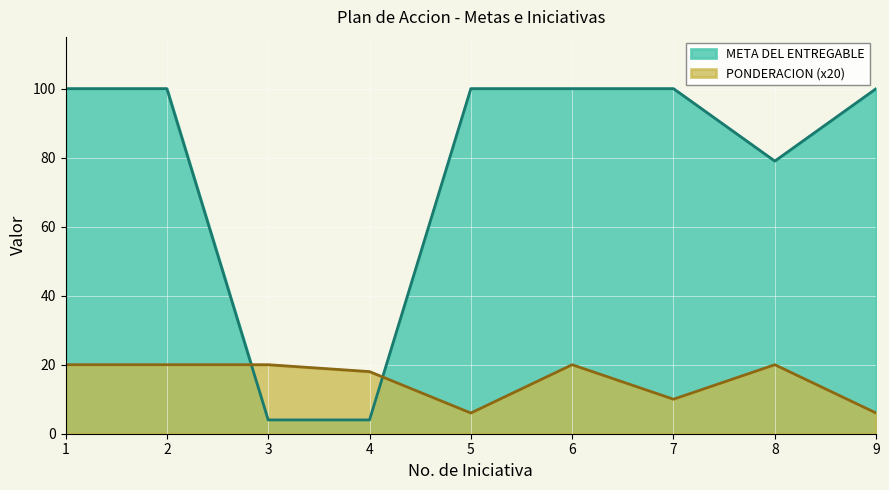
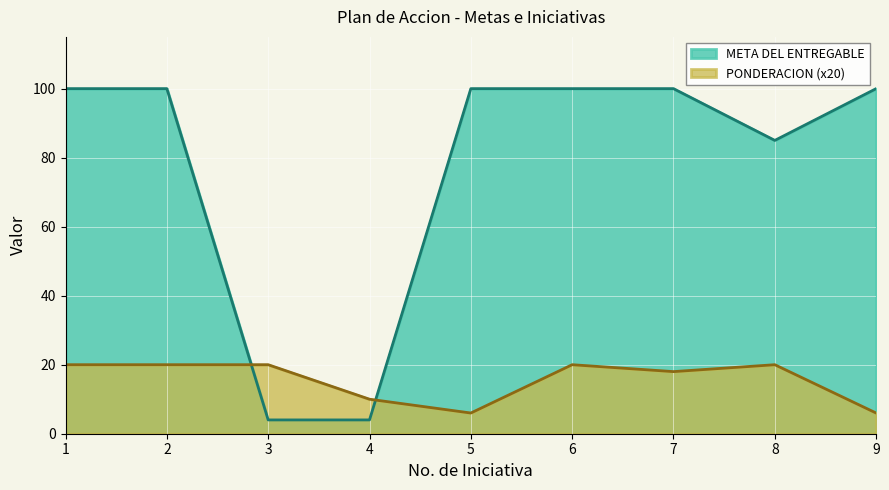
  {
    "META DEL ENTREGABLE": {
      "1": 100,
      "2": 100,
      "3": 4,
      "4": 4,
      "5": 100,
      "6": 100,
      "7": 100,
-     "8": 79,
+     "8": 85,
      "9": 100
    },
    "PONDERACION (x20)": {
      "1": 20,
      "2": 20,
      "3": 20,
-     "4": 18,
+     "4": 10,
      "5": 6,
      "6": 20,
-     "7": 10,
+     "7": 18,
      "8": 20,
      "9": 6
    }
  }
